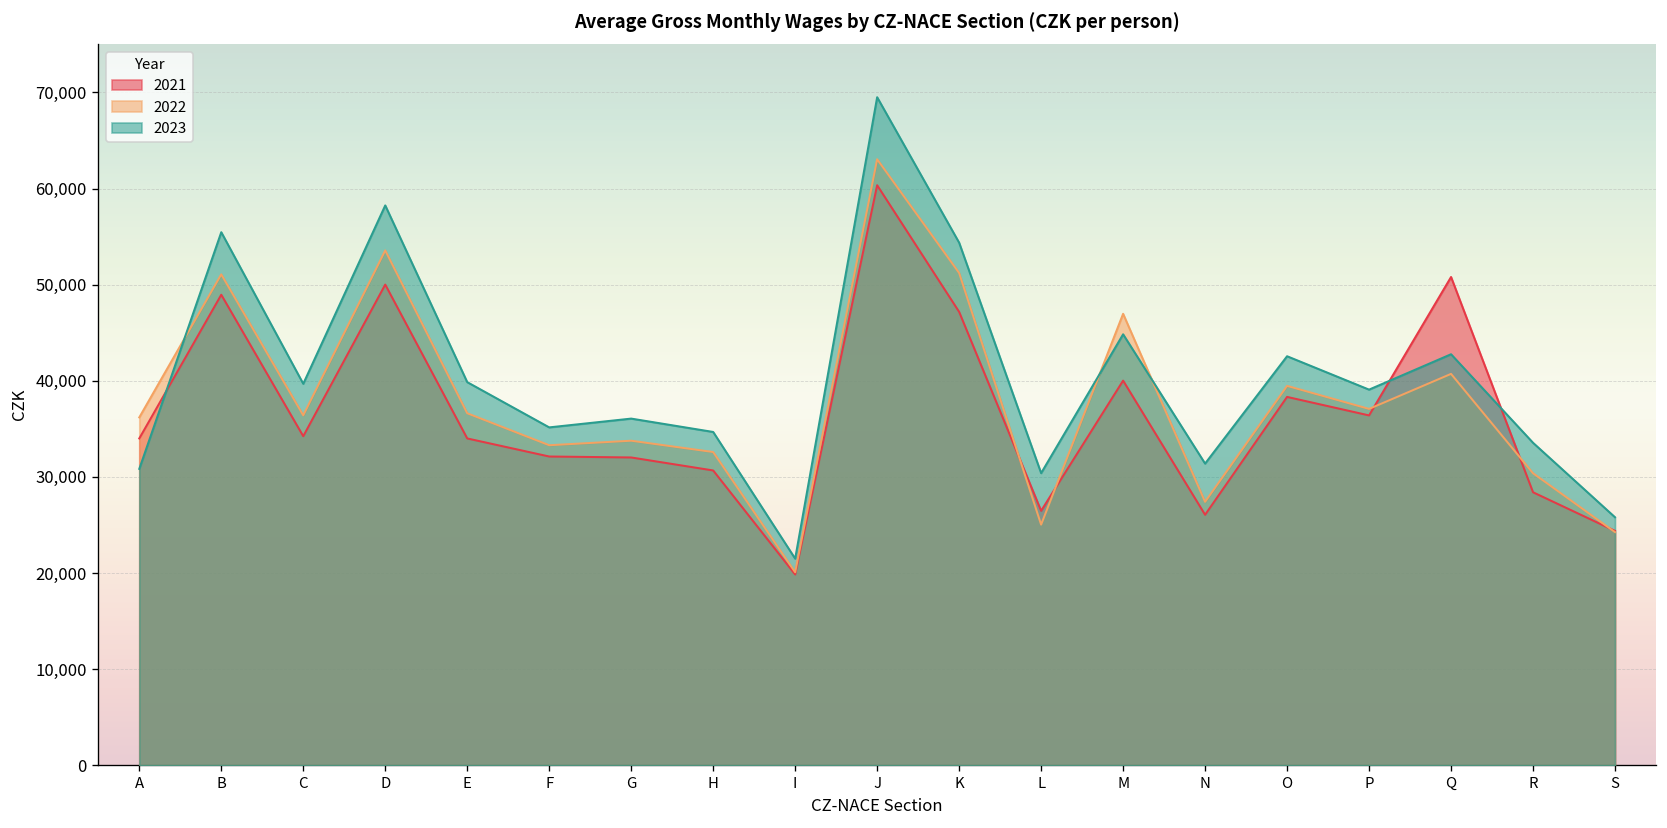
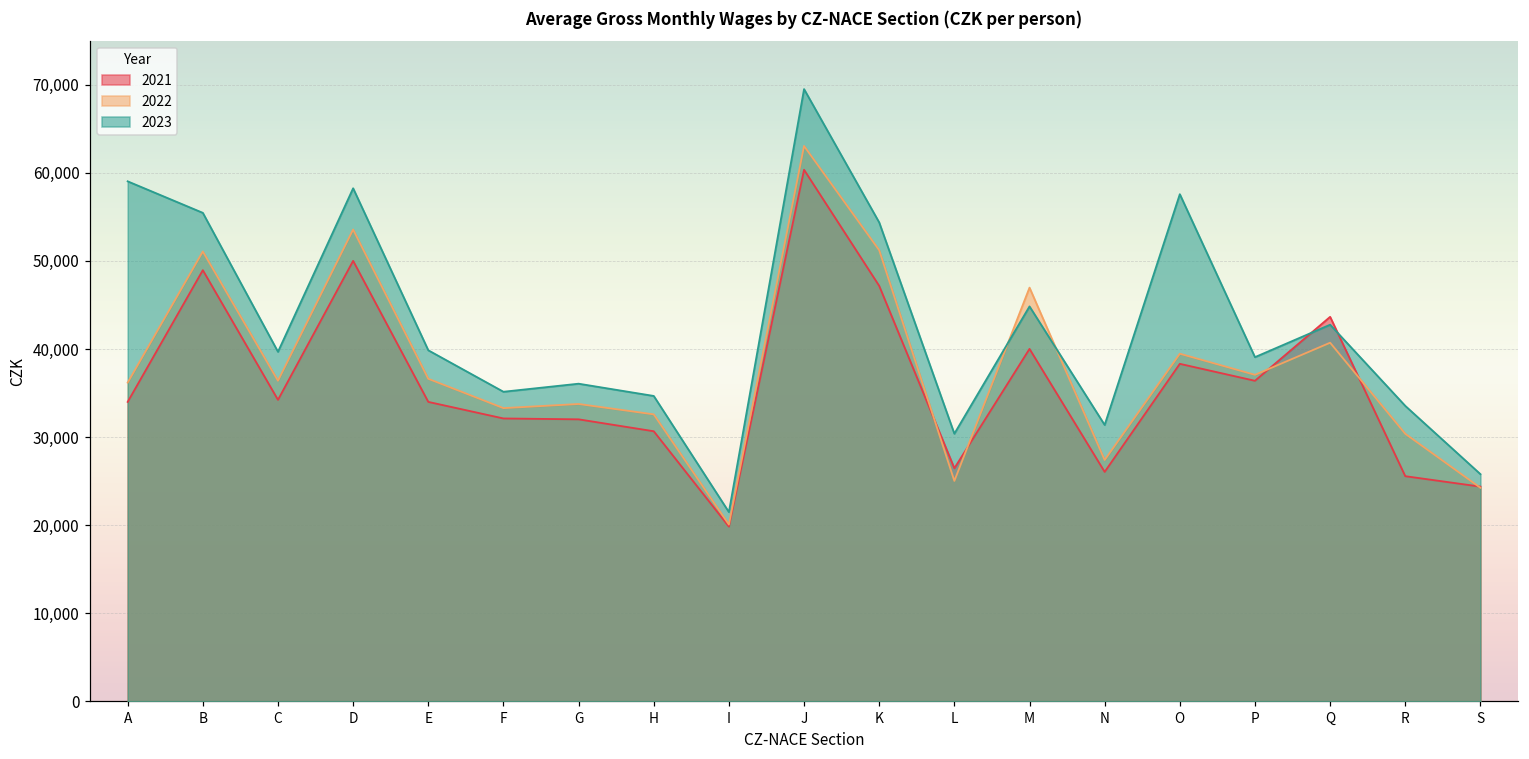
  {
    "2021": {
      "A": "34,000",
      "B": "49,000",
      "C": "34,000",
      "D": "50,000",
      "E": "34,000",
      "F": "32,000",
      "G": "32,000",
      "H": "31,000",
      "J": "60,000",
      "K": "47,000",
      "L": "26,000",
      "M": "40,000",
      "N": "26,000",
      "O": "38,000",
      "P": "36,000",
-     "Q": "51,000",
-     "R": "28,000"
+     "Q": "44,000",
+     "R": "26,000"
    },
    "2022": {
      "A": "36,000",
      "B": "51,000",
      "C": "36,000",
      "D": "54,000",
      "E": "37,000",
      "F": "33,000",
      "G": "34,000",
      "H": "33,000",
      "J": "63,000",
      "K": "51,000",
      "L": "25,000",
      "M": "47,000",
      "N": "27,000",
      "O": "39,000",
      "P": "37,000",
      "Q": "41,000",
      "R": "30,000"
    },
    "2023": {
-     "A": "31,000",
+     "A": "59,000",
      "B": "55,000",
      "C": "40,000",
      "D": "58,000",
      "E": "40,000",
      "F": "35,000",
      "G": "36,000",
      "H": "35,000",
      "I": "21,000",
      "J": "69,000",
      "K": "54,000",
      "L": "30,000",
      "M": "45,000",
      "N": "31,000",
-     "O": "43,000",
+     "O": "58,000",
      "P": "39,000",
      "Q": "43,000",
      "R": "34,000",
      "S": "26,000"
    }
  }
